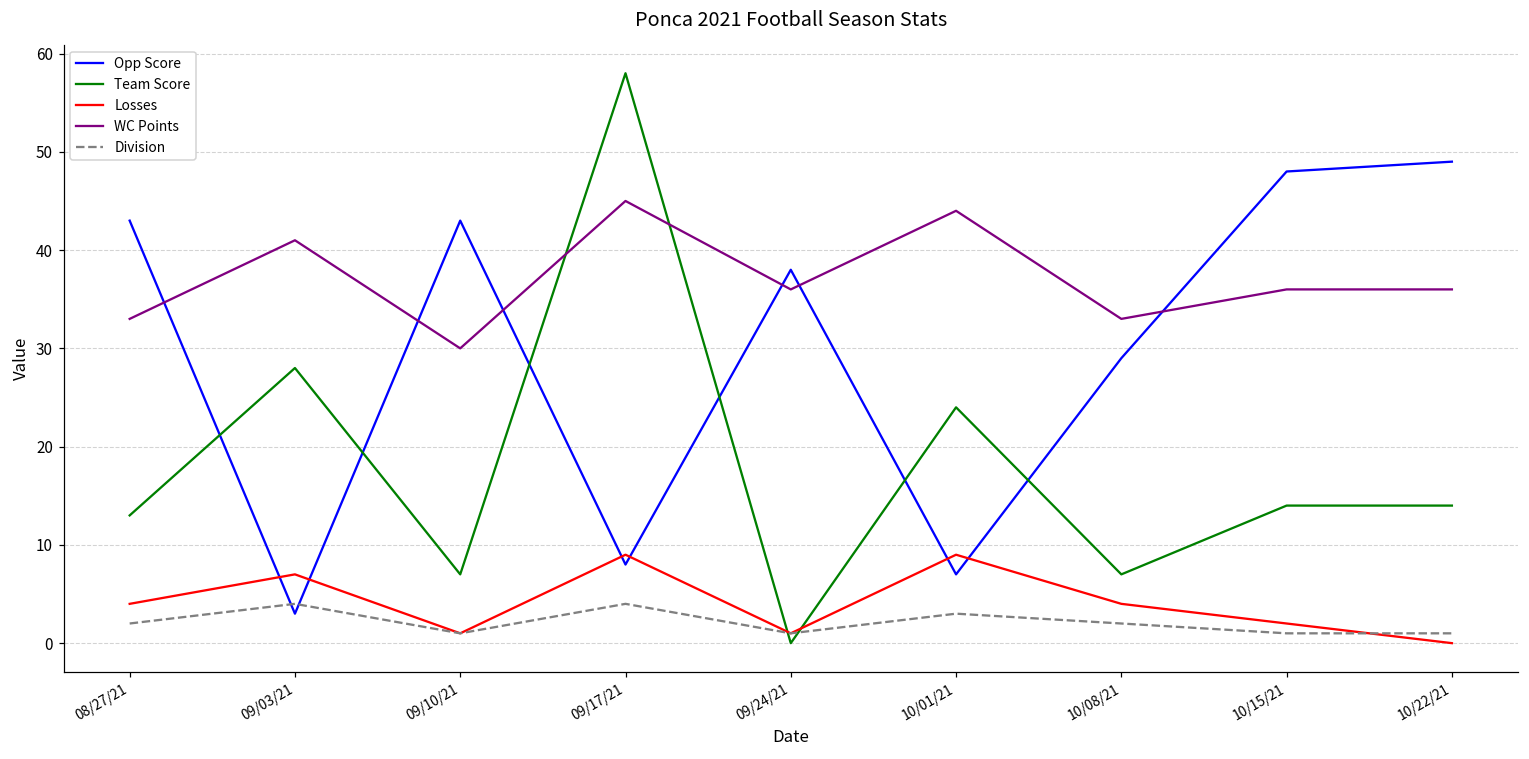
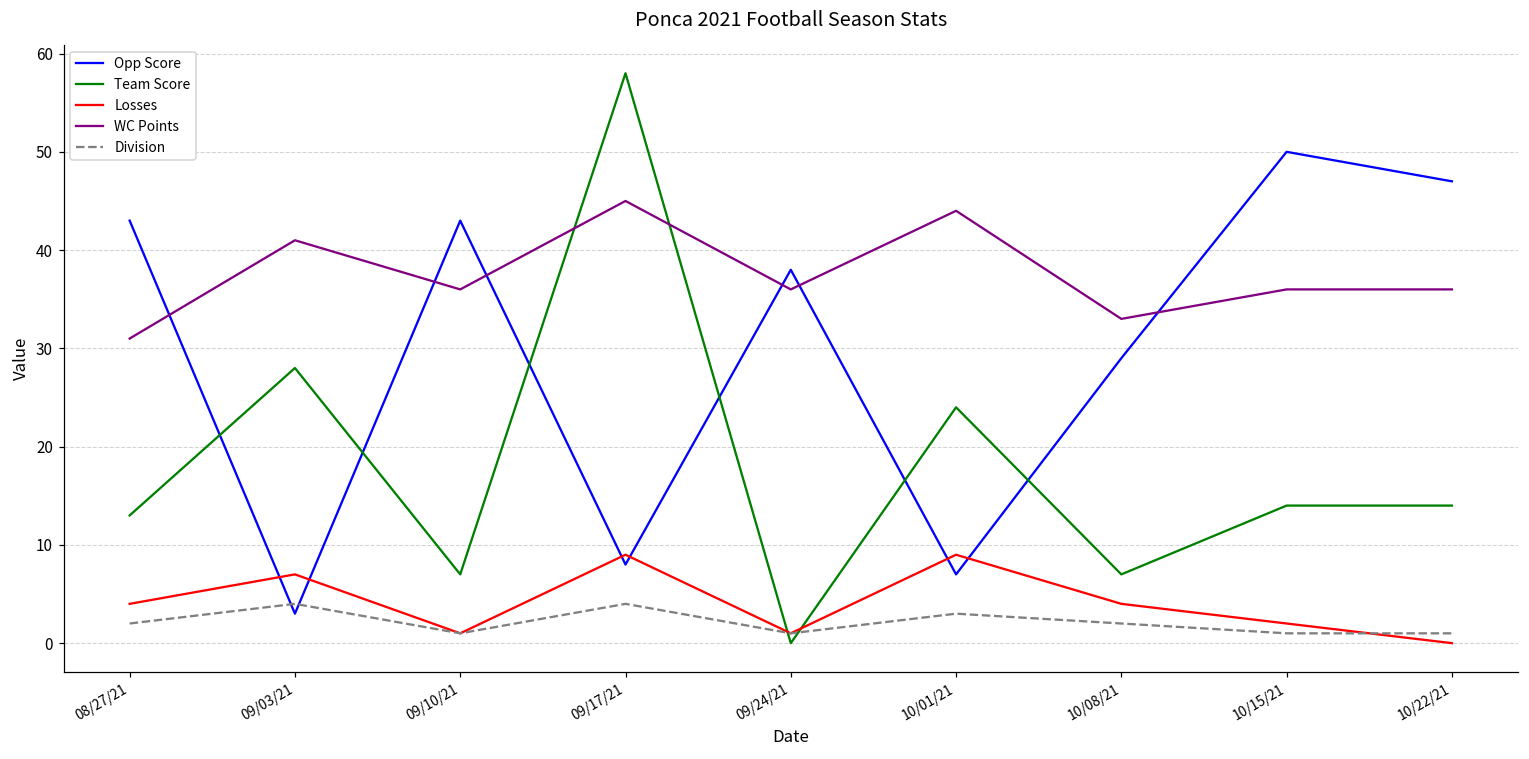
  {
    "Opp Score": {
      "08/27/21": 43,
      "09/03/21": 3,
      "09/10/21": 43,
      "09/17/21": 8,
      "09/24/21": 38,
      "10/01/21": 7,
      "10/08/21": 29,
-     "10/15/21": 48,
-     "10/22/21": 49
+     "10/15/21": 50,
+     "10/22/21": 47
    },
    "Team Score": {
      "08/27/21": 13,
      "09/03/21": 28,
      "09/10/21": 7,
      "09/17/21": 58,
      "09/24/21": 0,
      "10/01/21": 24,
      "10/08/21": 7,
      "10/15/21": 14,
      "10/22/21": 14
    },
    "Losses": {
      "08/27/21": 4,
      "09/03/21": 7,
      "09/17/21": 9,
      "10/01/21": 9,
      "10/08/21": 4,
      "10/15/21": 2,
      "10/22/21": 0
    },
    "WC Points": {
-     "08/27/21": 33,
+     "08/27/21": 31,
      "09/03/21": 41,
-     "09/10/21": 30,
+     "09/10/21": 36,
      "09/17/21": 45,
      "09/24/21": 36,
      "10/01/21": 44,
      "10/08/21": 33,
      "10/15/21": 36,
      "10/22/21": 36
    },
    "Division": {
      "08/27/21": 2,
      "09/03/21": 4,
      "09/17/21": 4,
      "10/01/21": 3,
      "10/08/21": 2,
      "10/15/21": 1,
      "10/22/21": 1
    }
  }
